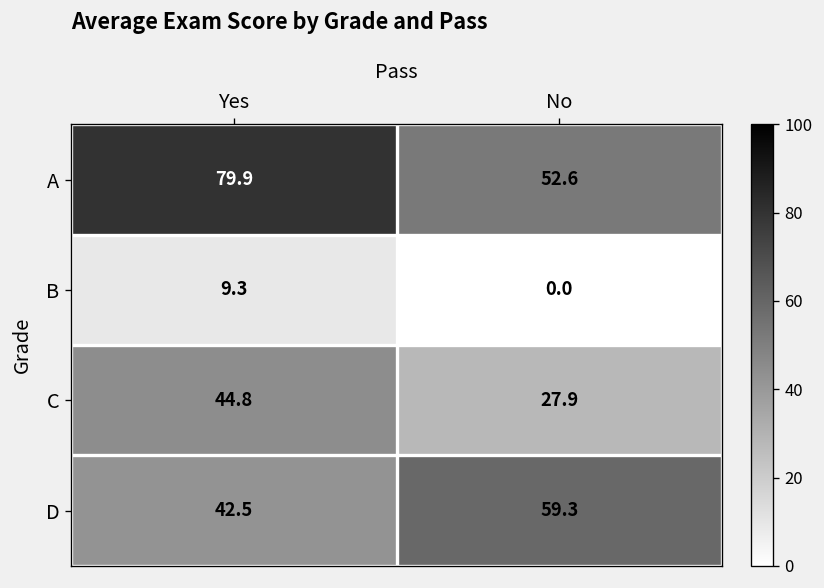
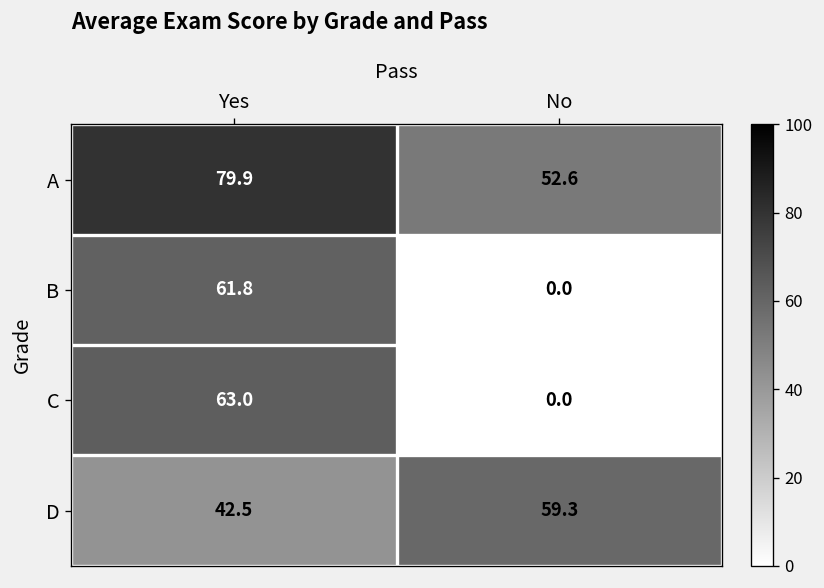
  {
    "A": {
      "Yes": 79.9,
      "No": 52.6
    },
    "B": {
-     "Yes": 9.3,
+     "Yes": 61.8,
      "No": 0.0
    },
    "C": {
-     "Yes": 44.8,
-     "No": 27.9
+     "Yes": 63.0,
+     "No": 0.0
    },
    "D": {
      "Yes": 42.5,
      "No": 59.3
    }
  }
